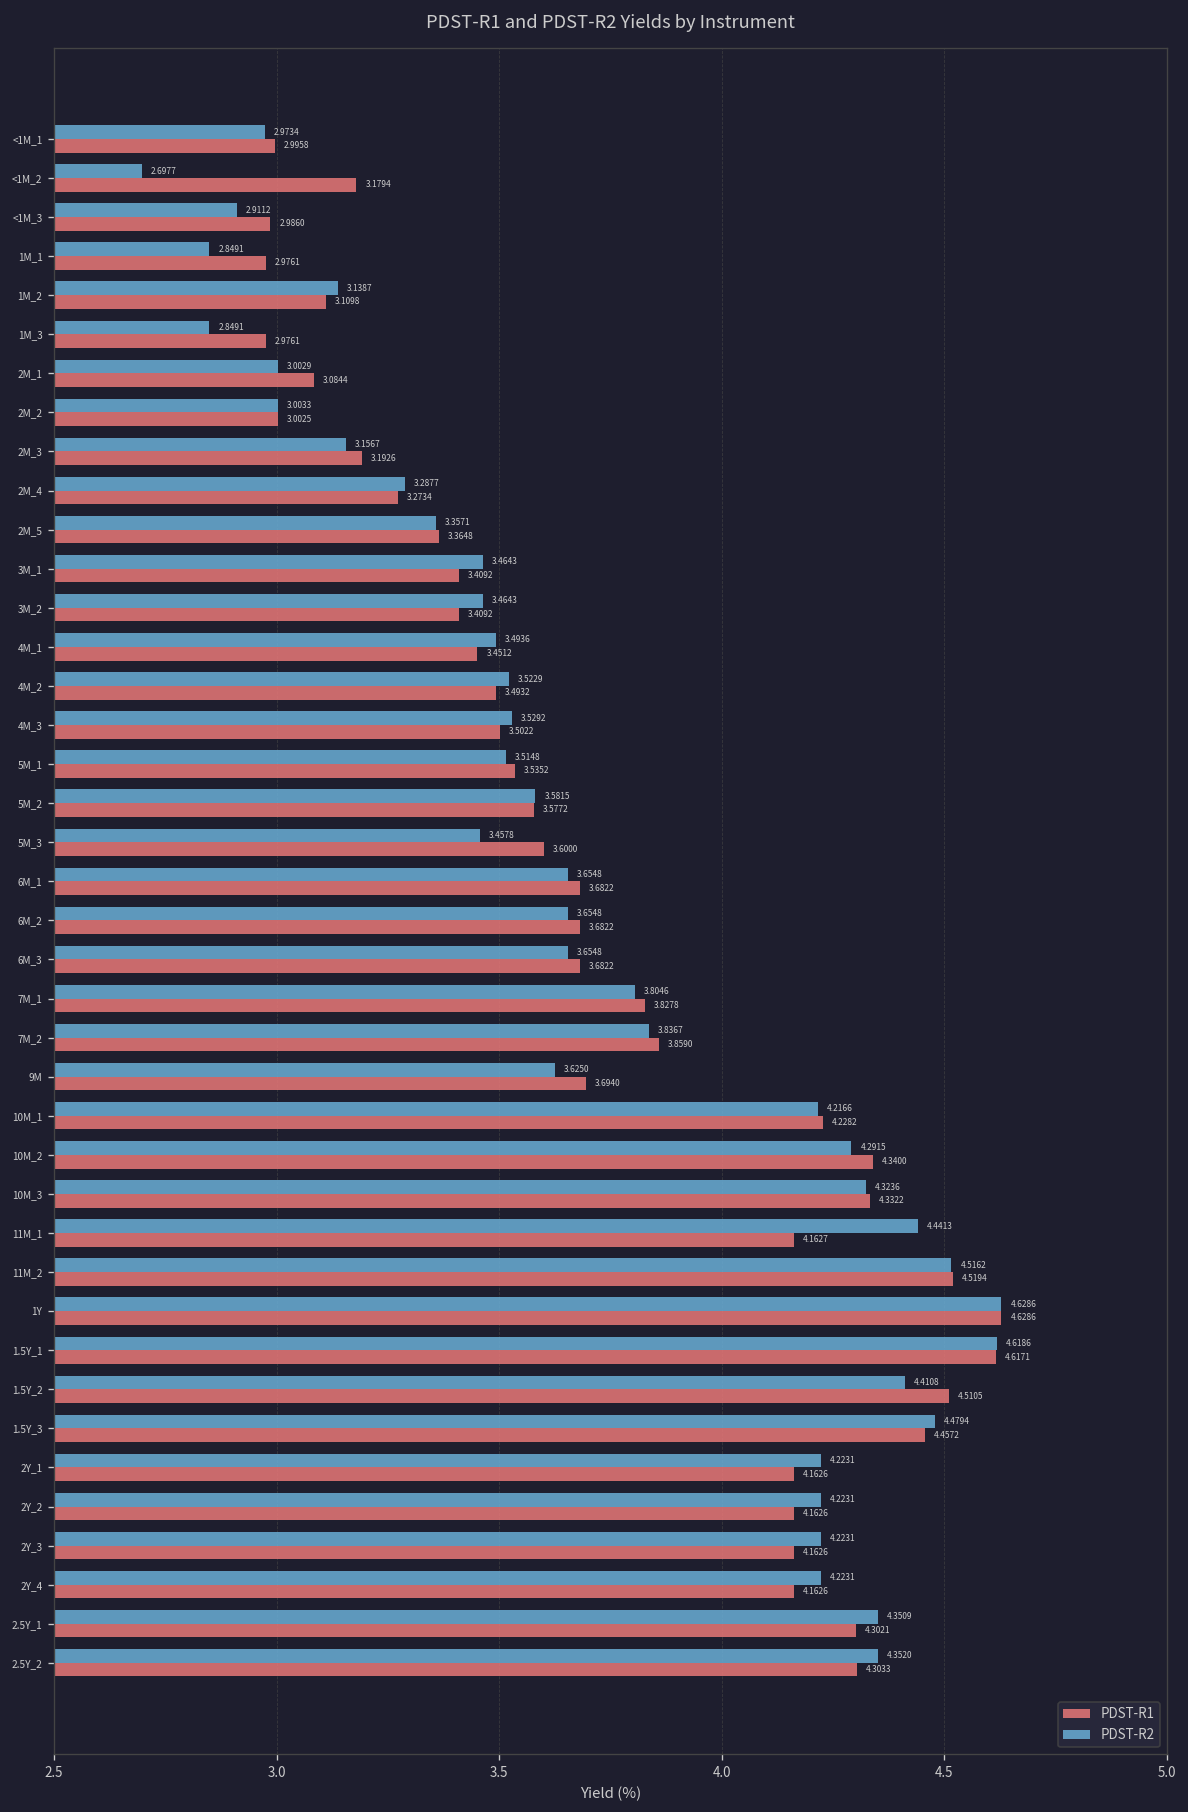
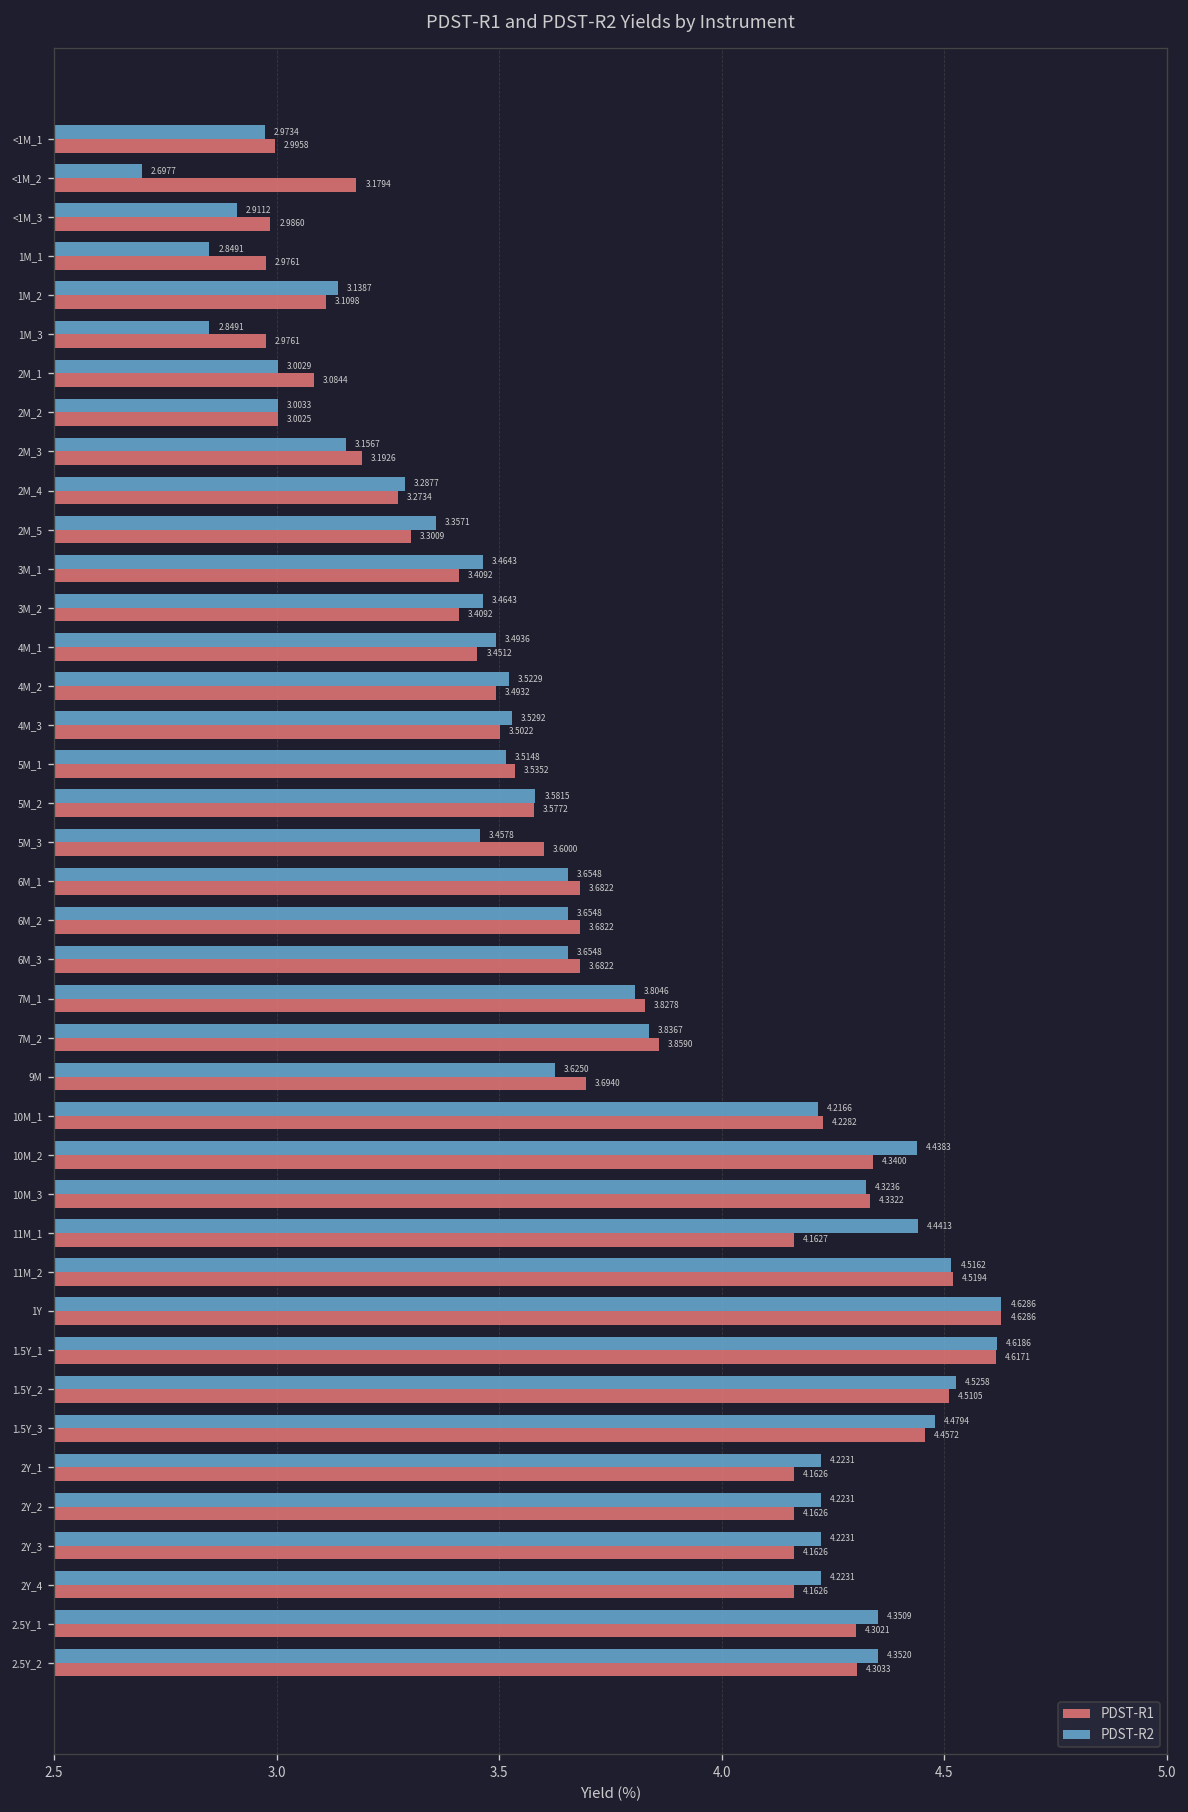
  {
    "PDST-R1": {
      "<1M_1": 2.9958,
      "<1M_2": 3.1794,
      "<1M_3": 2.9860,
      "1M_1": 2.9761,
      "1M_2": 3.1098,
      "1M_3": 2.9761,
      "2M_1": 3.0844,
      "2M_2": 3.0025,
      "2M_3": 3.1926,
      "2M_4": 3.2734,
-     "2M_5": 3.3648,
+     "2M_5": 3.3009,
      "3M_1": 3.4092,
      "3M_2": 3.4092,
      "4M_1": 3.4512,
      "4M_2": 3.4932,
      "4M_3": 3.5022,
      "5M_1": 3.5352,
      "5M_2": 3.5772,
      "5M_3": 3.6000,
      "6M_1": 3.6822,
      "6M_2": 3.6822,
      "6M_3": 3.6822,
      "7M_1": 3.8278,
      "7M_2": 3.8590,
      "9M": 3.6940,
      "10M_1": 4.2282,
      "10M_2": 4.3400,
      "10M_3": 4.3322,
      "11M_1": 4.1627,
      "11M_2": 4.5194,
      "1Y": 4.6286,
      "1.5Y_1": 4.6171,
      "1.5Y_2": 4.5105,
      "1.5Y_3": 4.4572,
      "2Y_1": 4.1626,
      "2Y_2": 4.1626,
      "2Y_3": 4.1626,
      "2Y_4": 4.1626,
      "2.5Y_1": 4.3021,
      "2.5Y_2": 4.3033
    },
    "PDST-R2": {
      "<1M_1": 2.9734,
      "<1M_2": 2.6977,
      "<1M_3": 2.9112,
      "1M_1": 2.8491,
      "1M_2": 3.1387,
      "1M_3": 2.8491,
      "2M_1": 3.0029,
      "2M_2": 3.0033,
      "2M_3": 3.1567,
      "2M_4": 3.2877,
      "2M_5": 3.3571,
      "3M_1": 3.4643,
      "3M_2": 3.4643,
      "4M_1": 3.4936,
      "4M_2": 3.5229,
      "4M_3": 3.5292,
      "5M_1": 3.5148,
      "5M_2": 3.5815,
      "5M_3": 3.4578,
      "6M_1": 3.6548,
      "6M_2": 3.6548,
      "6M_3": 3.6548,
      "7M_1": 3.8046,
      "7M_2": 3.8367,
      "9M": 3.6250,
      "10M_1": 4.2166,
-     "10M_2": 4.2915,
+     "10M_2": 4.4383,
      "10M_3": 4.3236,
      "11M_1": 4.4413,
      "11M_2": 4.5162,
      "1Y": 4.6286,
      "1.5Y_1": 4.6186,
-     "1.5Y_2": 4.4108,
+     "1.5Y_2": 4.5258,
      "1.5Y_3": 4.4794,
      "2Y_1": 4.2231,
      "2Y_2": 4.2231,
      "2Y_3": 4.2231,
      "2Y_4": 4.2231,
      "2.5Y_1": 4.3509,
      "2.5Y_2": 4.3520
    }
  }
